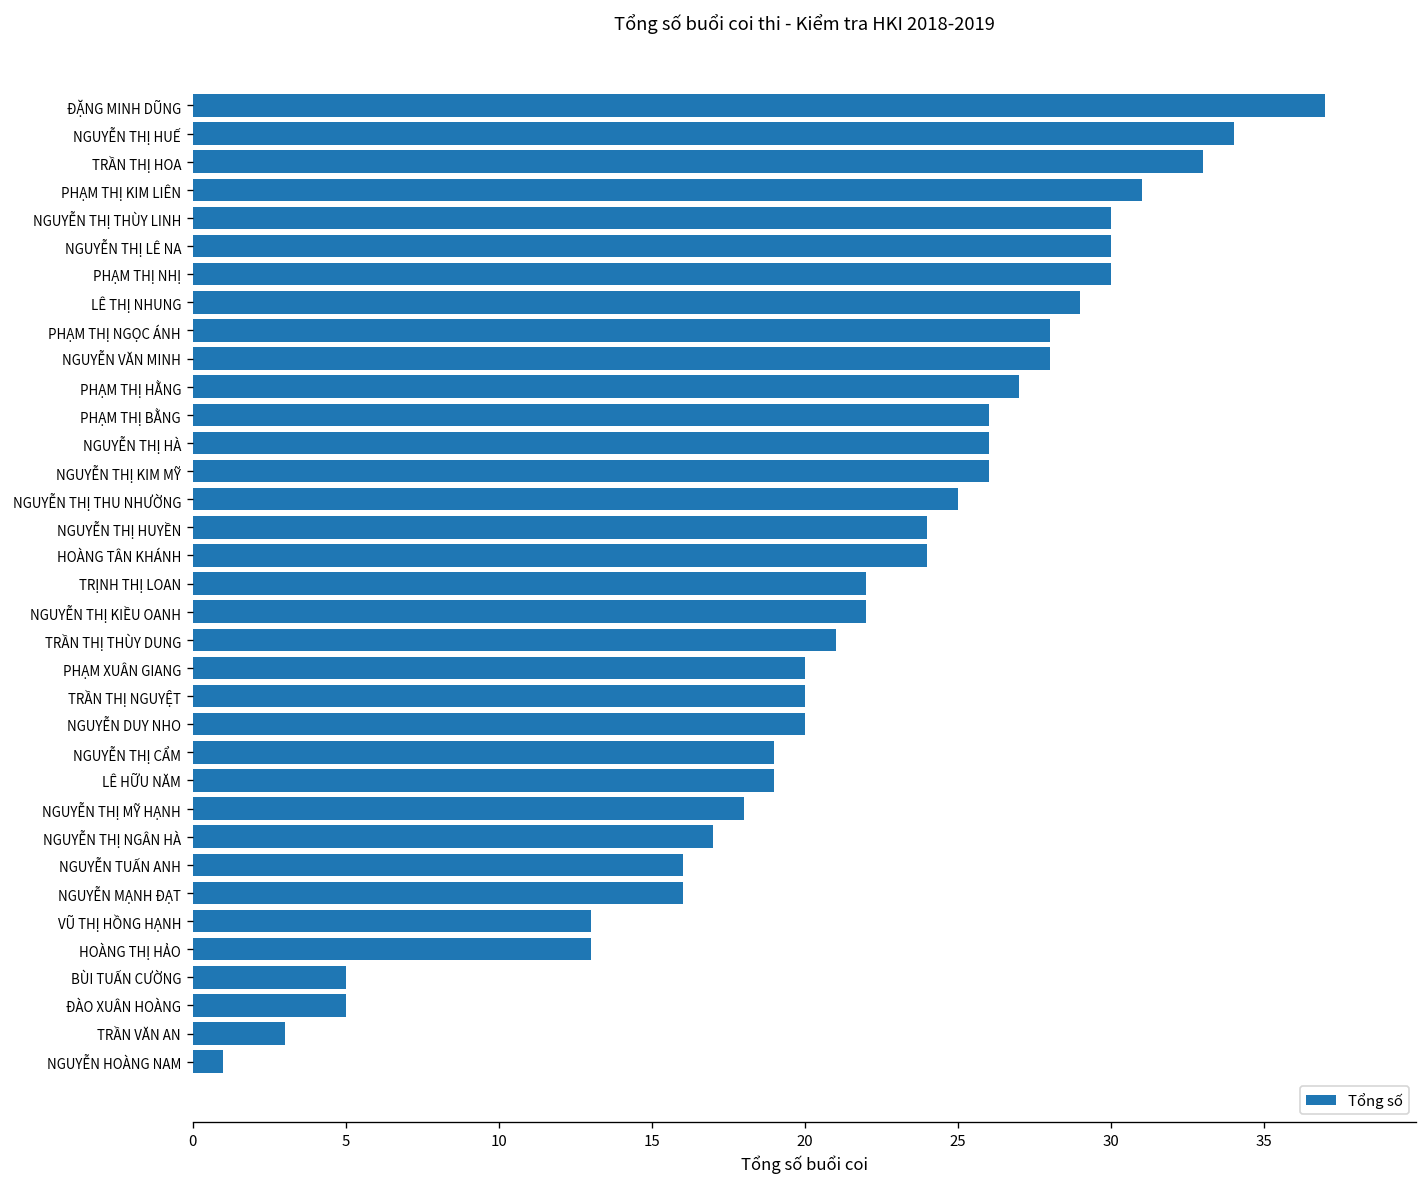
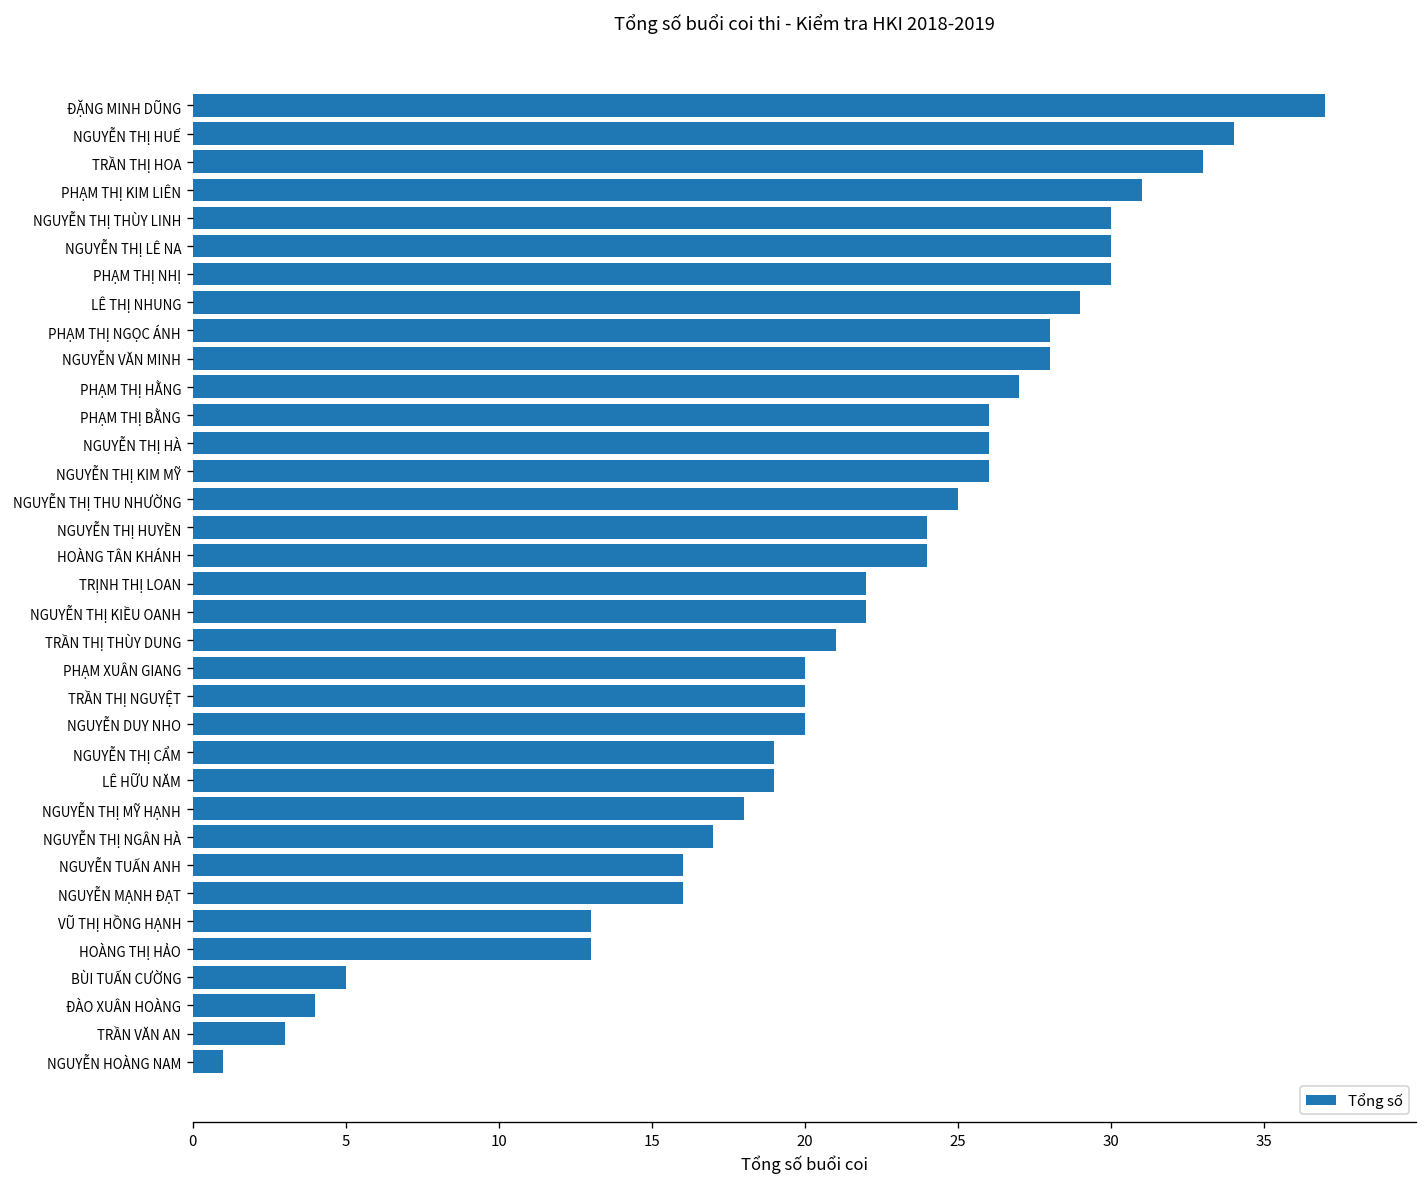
  {
    "ĐẶNG MINH DŨNG": 37,
    "NGUYỄN THỊ HUẾ": 34,
    "TRẦN THỊ HOA": 33,
    "PHẠM THỊ KIM LIÊN": 31,
    "NGUYỄN THỊ THÙY LINH": 30,
    "NGUYỄN THỊ LÊ NA": 30,
    "PHẠM THỊ NHỊ": 30,
    "LÊ THỊ NHUNG": 29,
    "PHẠM THỊ NGỌC ÁNH": 28,
    "NGUYỄN VĂN MINH": 28,
    "PHẠM THỊ HẰNG": 27,
    "PHẠM THỊ BẰNG": 26,
    "NGUYỄN THỊ HÀ": 26,
    "NGUYỄN THỊ KIM MỸ": 26,
    "NGUYỄN THỊ THU NHƯỜNG": 25,
    "NGUYỄN THỊ HUYỀN": 24,
    "HOÀNG TÂN KHÁNH": 24,
    "TRỊNH THỊ LOAN": 22,
    "NGUYỄN THỊ KIỀU OANH": 22,
    "TRẦN THỊ THÙY DUNG": 21,
    "PHẠM XUÂN GIANG": 20,
    "TRẦN THỊ NGUYỆT": 20,
    "NGUYỄN DUY NHO": 20,
    "NGUYỄN THỊ CẨM": 19,
    "LÊ HỮU NĂM": 19,
    "NGUYỄN THỊ MỸ HẠNH": 18,
    "NGUYỄN THỊ NGÂN HÀ": 17,
    "NGUYỄN TUẤN ANH": 16,
    "NGUYỄN MẠNH ĐẠT": 16,
    "VŨ THỊ HỒNG HẠNH": 13,
    "HOÀNG THỊ HẢO": 13,
    "BÙI TUẤN CƯỜNG": 5,
-   "ĐÀO XUÂN HOÀNG": 5,
+   "ĐÀO XUÂN HOÀNG": 4,
    "TRẦN VĂN AN": 3,
    "NGUYỄN HOÀNG NAM": 1
  }
